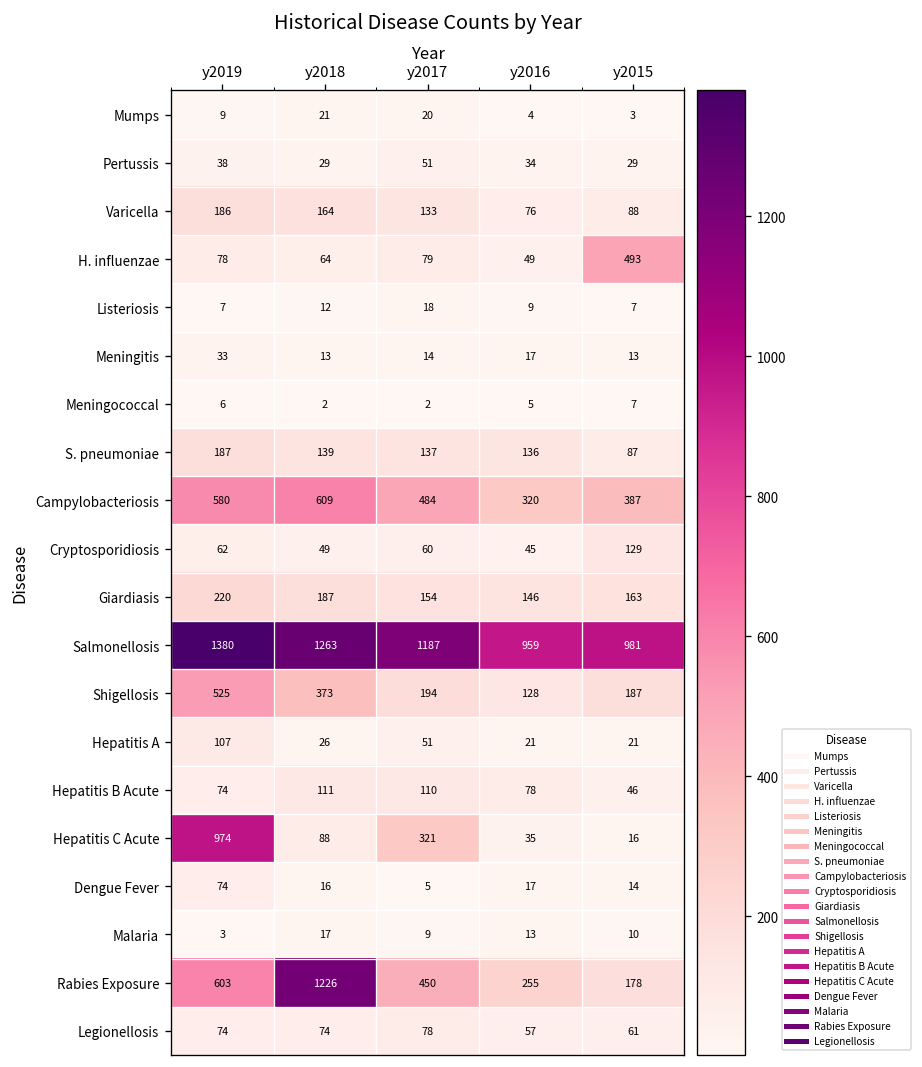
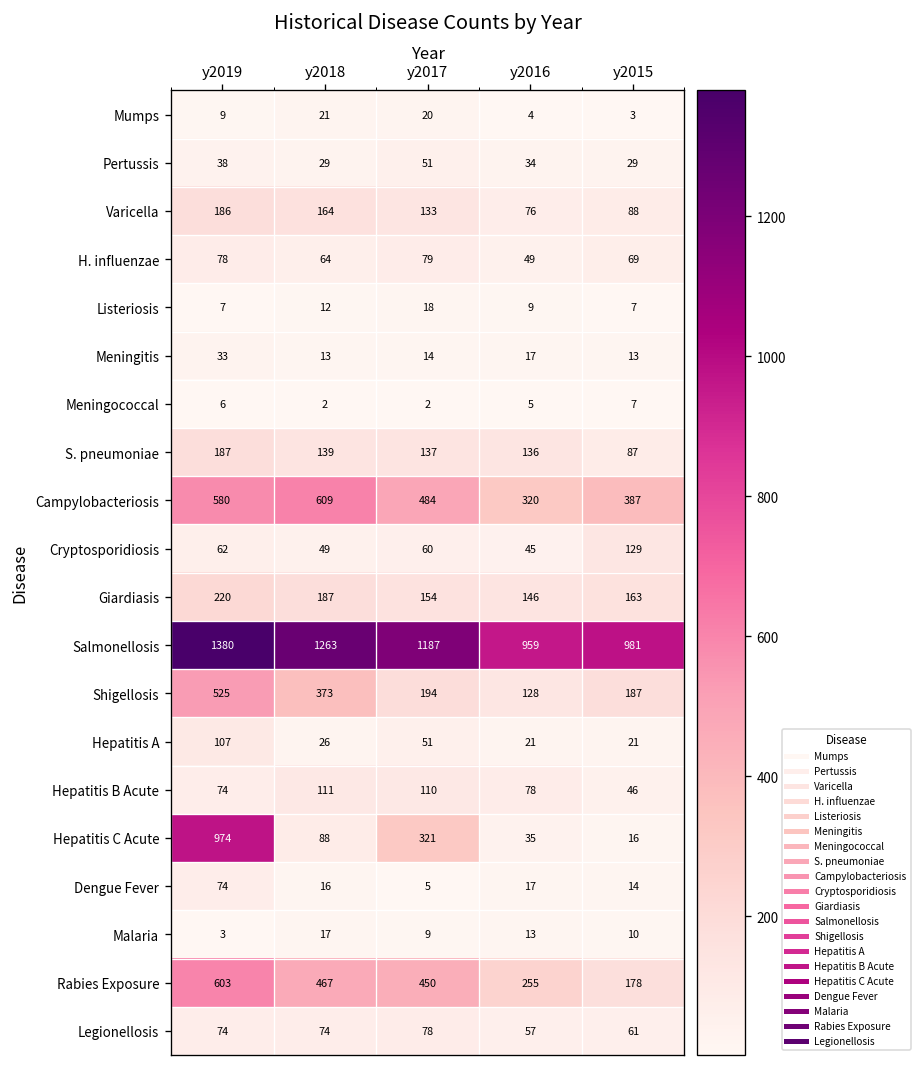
  {
    "Mumps": {
      "y2019": 9,
      "y2018": 21,
      "y2017": 20,
      "y2016": 4,
      "y2015": 3
    },
    "Pertussis": {
      "y2019": 38,
      "y2018": 29,
      "y2017": 51,
      "y2016": 34,
      "y2015": 29
    },
    "Varicella": {
      "y2019": 186,
      "y2018": 164,
      "y2017": 133,
      "y2016": 76,
      "y2015": 88
    },
    "H. influenzae": {
      "y2019": 78,
      "y2018": 64,
      "y2017": 79,
      "y2016": 49,
-     "y2015": 493
+     "y2015": 69
    },
    "Listeriosis": {
      "y2019": 7,
      "y2018": 12,
      "y2017": 18,
      "y2016": 9,
      "y2015": 7
    },
    "Meningitis": {
      "y2019": 33,
      "y2018": 13,
      "y2017": 14,
      "y2016": 17,
      "y2015": 13
    },
    "Meningococcal": {
      "y2019": 6,
      "y2018": 2,
      "y2017": 2,
      "y2016": 5,
      "y2015": 7
    },
    "S. pneumoniae": {
      "y2019": 187,
      "y2018": 139,
      "y2017": 137,
      "y2016": 136,
      "y2015": 87
    },
    "Campylobacteriosis": {
      "y2019": 580,
      "y2018": 609,
      "y2017": 484,
      "y2016": 320,
      "y2015": 387
    },
    "Cryptosporidiosis": {
      "y2019": 62,
      "y2018": 49,
      "y2017": 60,
      "y2016": 45,
      "y2015": 129
    },
    "Giardiasis": {
      "y2019": 220,
      "y2018": 187,
      "y2017": 154,
      "y2016": 146,
      "y2015": 163
    },
    "Salmonellosis": {
      "y2019": 1380,
      "y2018": 1263,
      "y2017": 1187,
      "y2016": 959,
      "y2015": 981
    },
    "Shigellosis": {
      "y2019": 525,
      "y2018": 373,
      "y2017": 194,
      "y2016": 128,
      "y2015": 187
    },
    "Hepatitis A": {
      "y2019": 107,
      "y2018": 26,
      "y2017": 51,
      "y2016": 21,
      "y2015": 21
    },
    "Hepatitis B Acute": {
      "y2019": 74,
      "y2018": 111,
      "y2017": 110,
      "y2016": 78,
      "y2015": 46
    },
    "Hepatitis C Acute": {
      "y2019": 974,
      "y2018": 88,
      "y2017": 321,
      "y2016": 35,
      "y2015": 16
    },
    "Dengue Fever": {
      "y2019": 74,
      "y2018": 16,
      "y2017": 5,
      "y2016": 17,
      "y2015": 14
    },
    "Malaria": {
      "y2019": 3,
      "y2018": 17,
      "y2017": 9,
      "y2016": 13,
      "y2015": 10
    },
    "Rabies Exposure": {
      "y2019": 603,
-     "y2018": 1226,
+     "y2018": 467,
      "y2017": 450,
      "y2016": 255,
      "y2015": 178
    },
    "Legionellosis": {
      "y2019": 74,
      "y2018": 74,
      "y2017": 78,
      "y2016": 57,
      "y2015": 61
    }
  }
